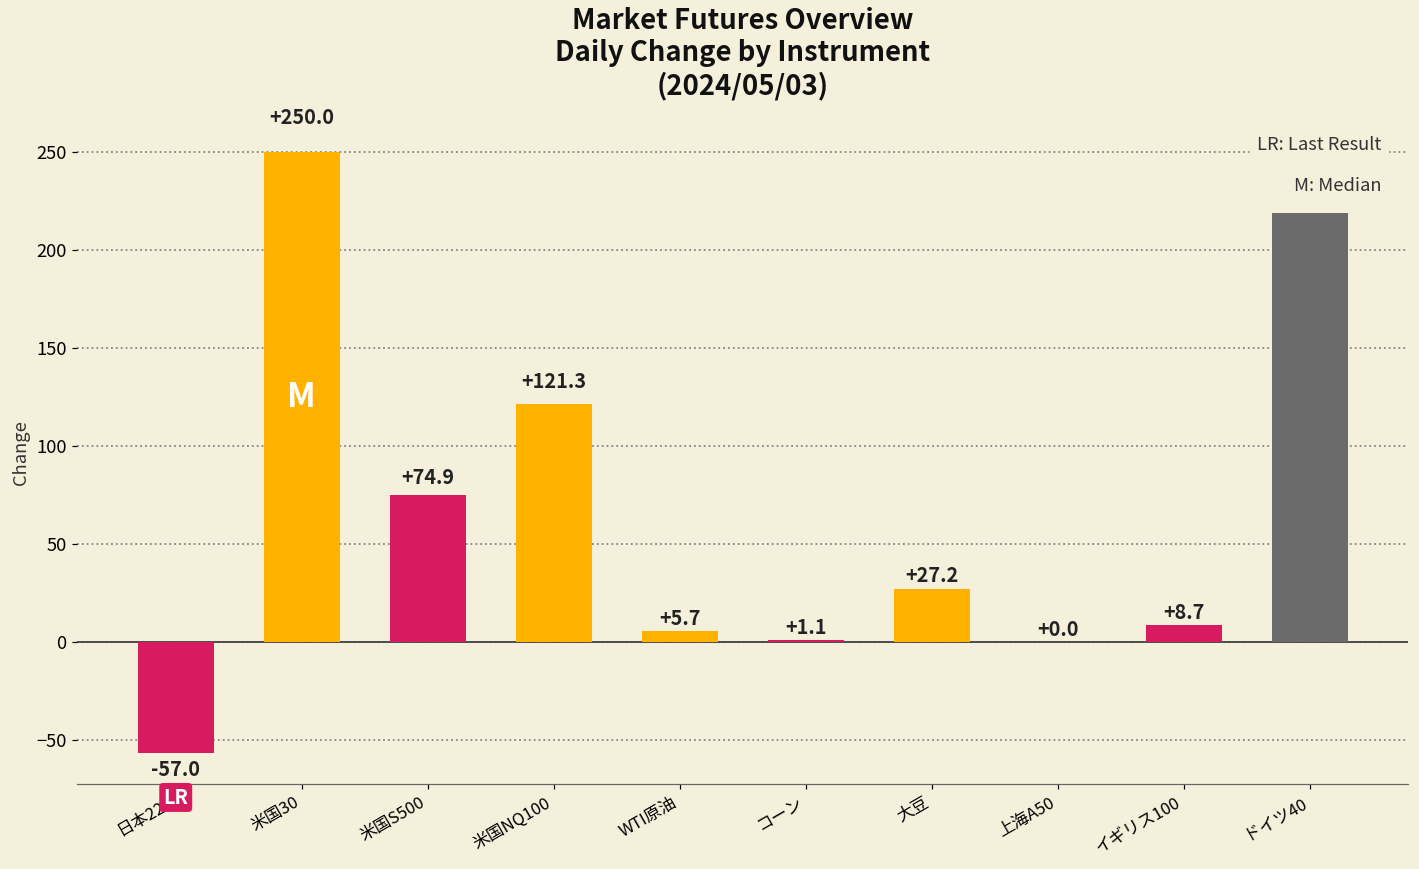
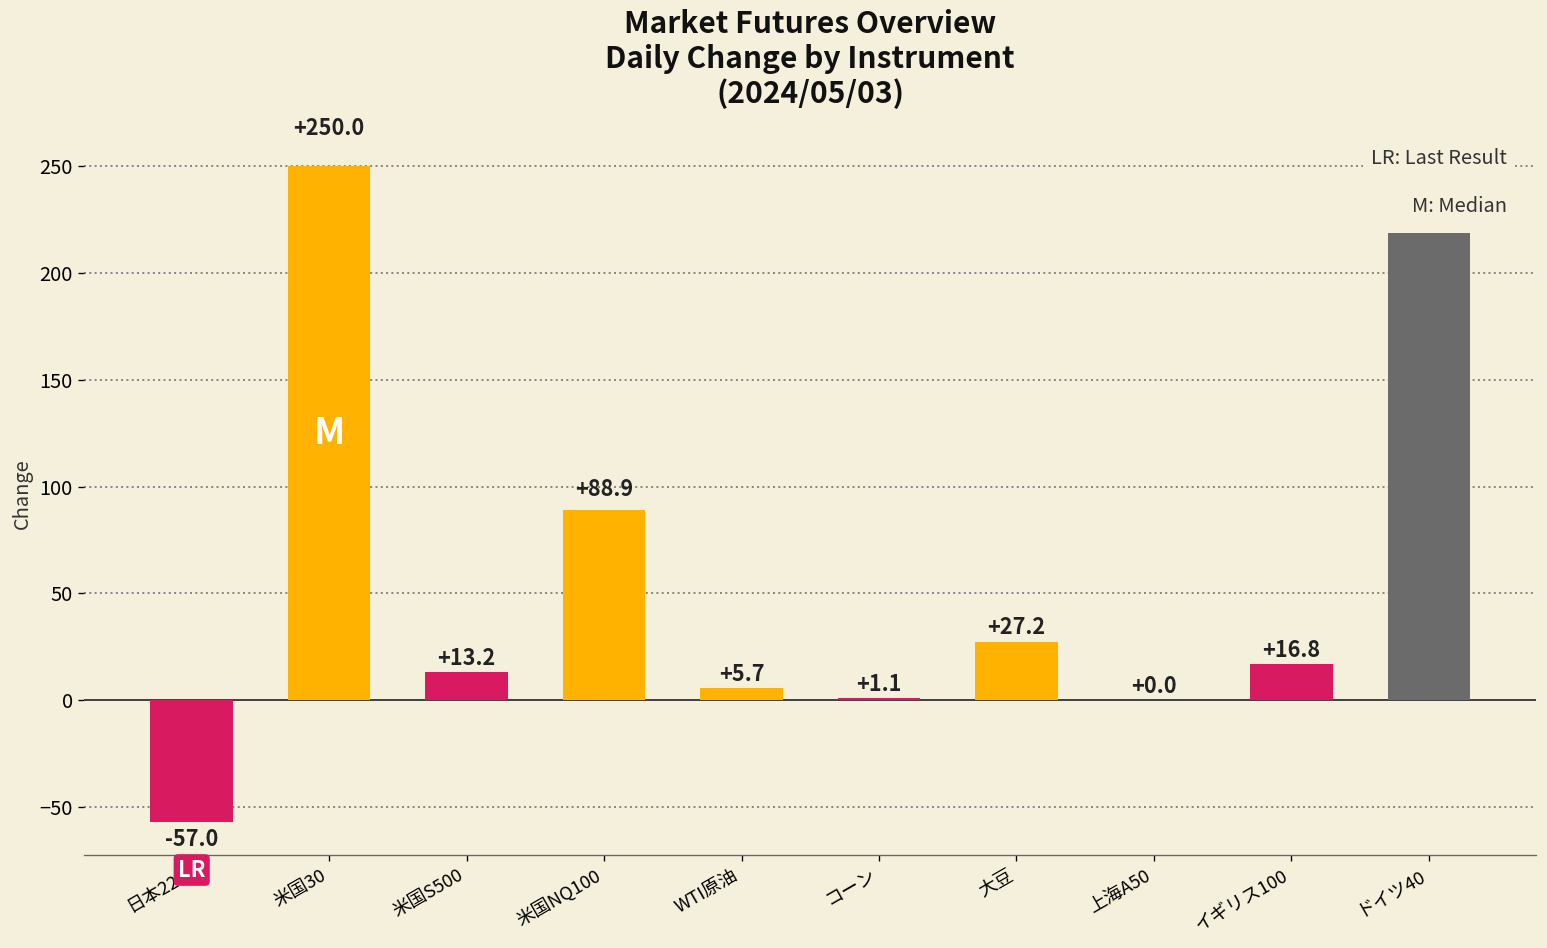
  {
    "日本225": "-57.0",
    "米国30": "+250.0",
-   "米国S500": "+74.9",
-   "米国NQ100": "+121.3",
+   "米国S500": "+13.2",
+   "米国NQ100": "+88.9",
    "WTI原油": "+5.7",
    "コーン": "+1.1",
    "大豆": "+27.2",
    "上海A50": "+0.0",
-   "イギリス100": "+8.7"
+   "イギリス100": "+16.8"
  }
